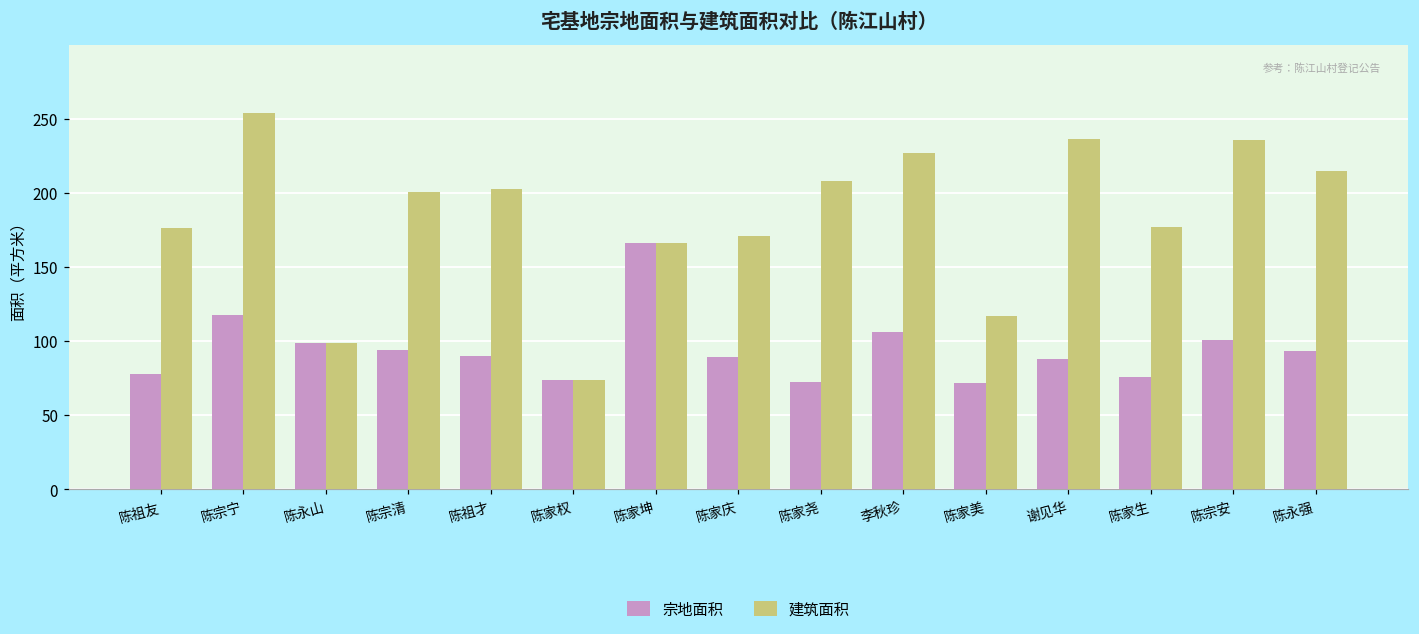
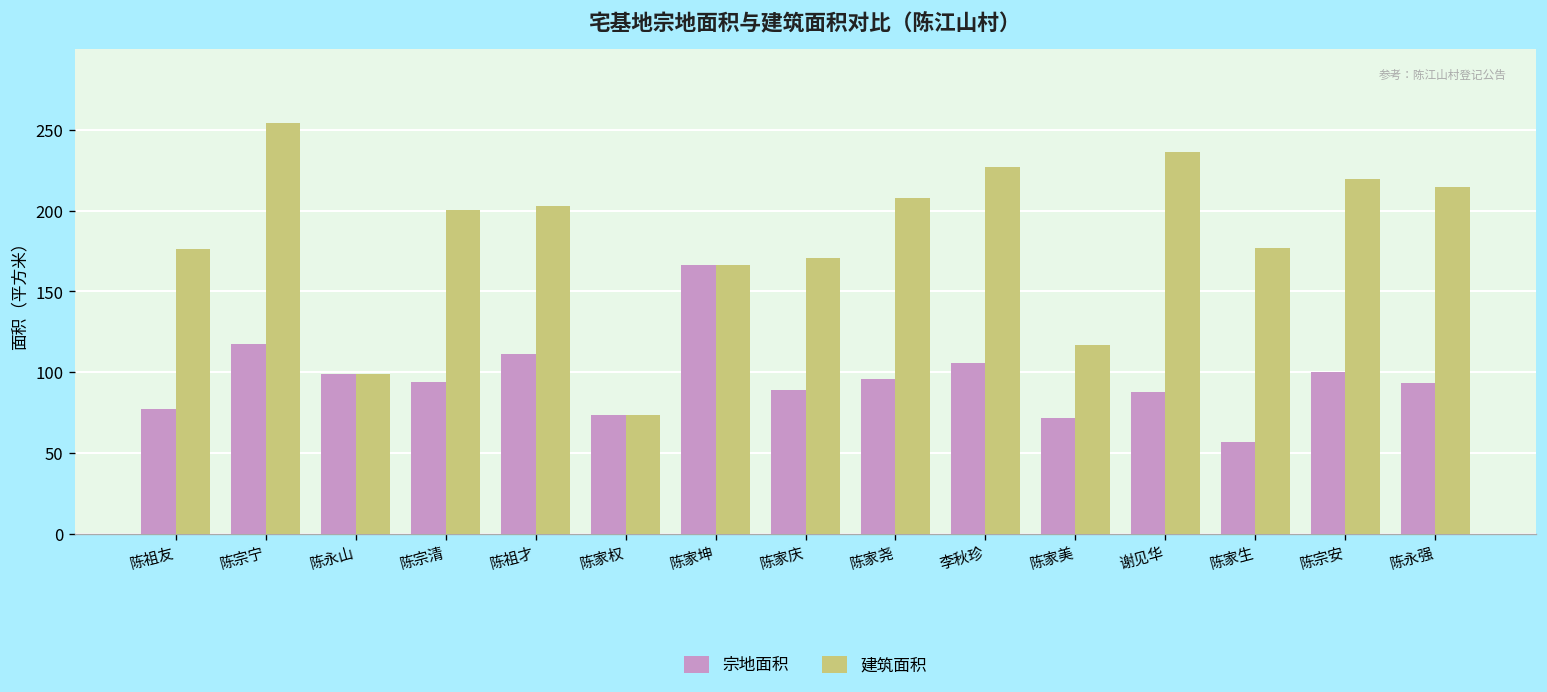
  {
    "宗地面积": {
      "陈祖友": 77,
      "陈宗宁": 117,
      "陈永山": 99,
      "陈宗清": 94,
-     "陈祖才": 90,
+     "陈祖才": 111,
      "陈家权": 73,
      "陈家坤": 166,
      "陈家庆": 89,
-     "陈家尧": 72,
+     "陈家尧": 96,
      "李秋珍": 106,
      "陈家美": 72,
      "谢见华": 88,
-     "陈家生": 76,
+     "陈家生": 57,
      "陈宗安": 100,
      "陈永强": 93
    },
    "建筑面积": {
      "陈祖友": 176,
      "陈宗宁": 254,
      "陈永山": 99,
      "陈宗清": 201,
      "陈祖才": 203,
      "陈家权": 73,
      "陈家坤": 166,
      "陈家庆": 170,
      "陈家尧": 208,
      "李秋珍": 227,
      "陈家美": 117,
      "谢见华": 236,
      "陈家生": 177,
-     "陈宗安": 236,
+     "陈宗安": 219,
      "陈永强": 215
    }
  }
